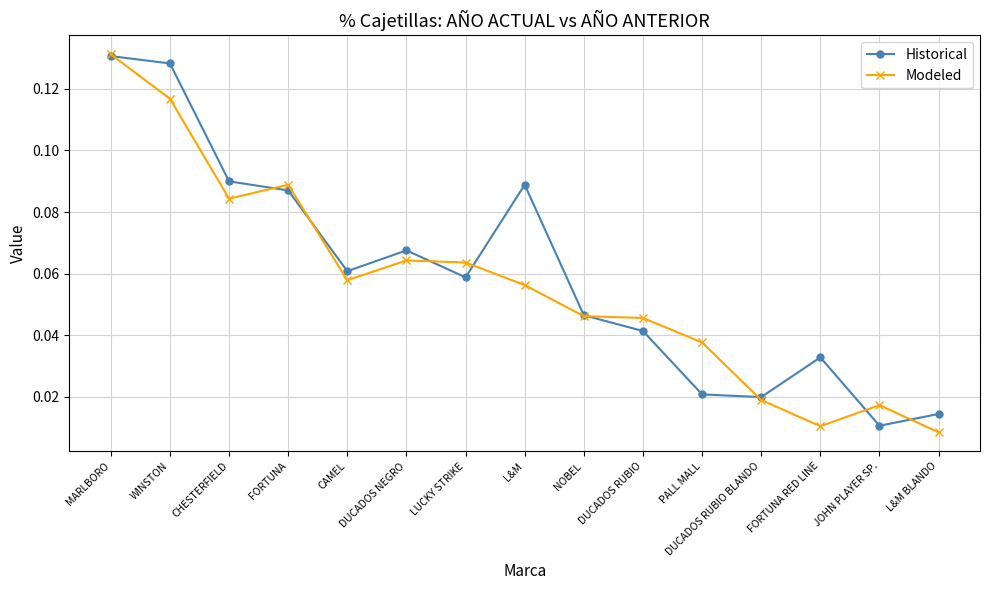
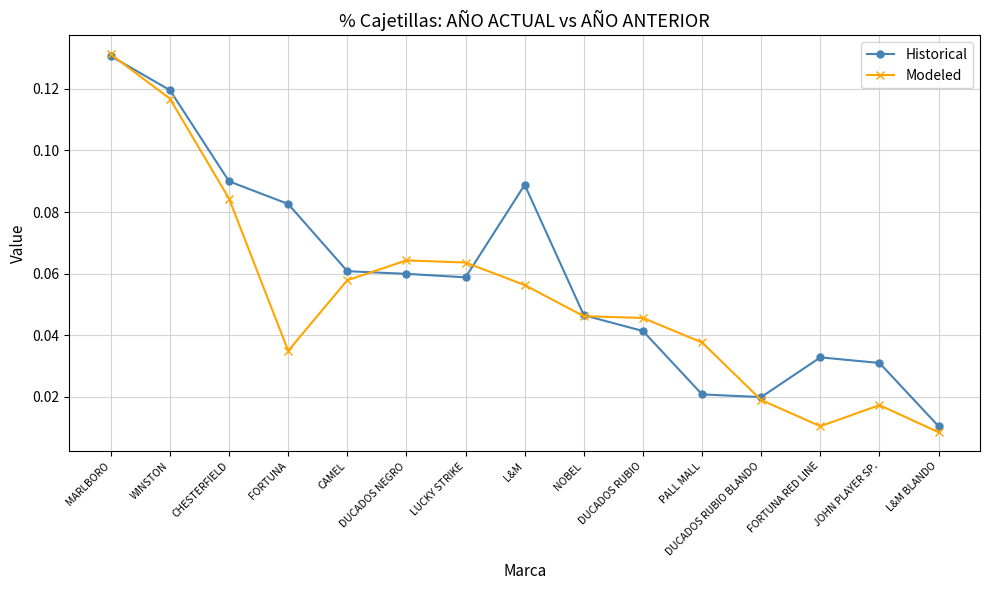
  {
    "Historical": {
-     "WINSTON": 0.128,
+     "WINSTON": 0.120,
      "CHESTERFIELD": 0.090,
-     "FORTUNA": 0.087,
+     "FORTUNA": 0.083,
      "CAMEL": 0.061,
-     "DUCADOS NEGRO": 0.068,
+     "DUCADOS NEGRO": 0.060,
      "LUCKY STRIKE": 0.059,
      "L&M": 0.089,
      "DUCADOS RUBIO": 0.041,
      "PALL MALL": 0.021,
      "DUCADOS RUBIO BLANDO": 0.020,
      "FORTUNA RED LINE": 0.033,
-     "JOHN PLAYER SP.": 0.011,
-     "L&M BLANDO": 0.014
+     "JOHN PLAYER SP.": 0.031,
+     "L&M BLANDO": 0.010
    },
    "Modeled": {
      "WINSTON": 0.117,
      "CHESTERFIELD": 0.084,
-     "FORTUNA": 0.089,
+     "FORTUNA": 0.035,
      "CAMEL": 0.058,
      "DUCADOS NEGRO": 0.064,
      "LUCKY STRIKE": 0.064,
      "L&M": 0.056,
      "DUCADOS RUBIO": 0.046,
      "PALL MALL": 0.038,
      "DUCADOS RUBIO BLANDO": 0.019,
      "FORTUNA RED LINE": 0.010,
      "JOHN PLAYER SP.": 0.017,
      "L&M BLANDO": 0.008
    }
  }
